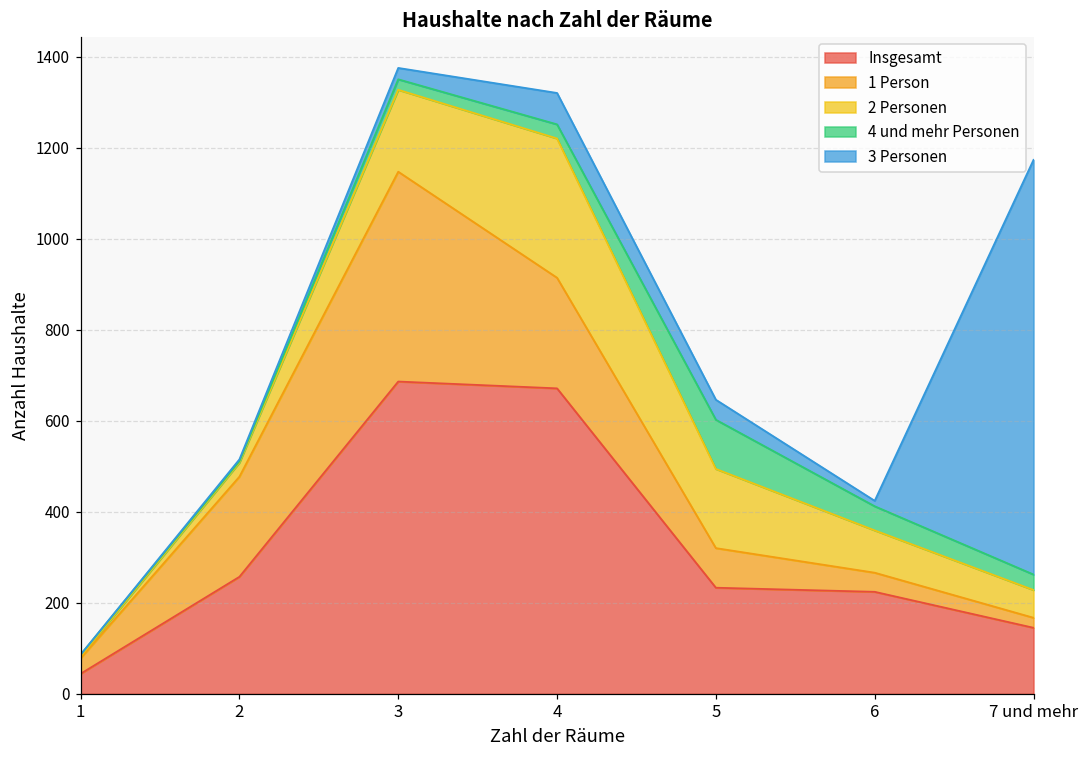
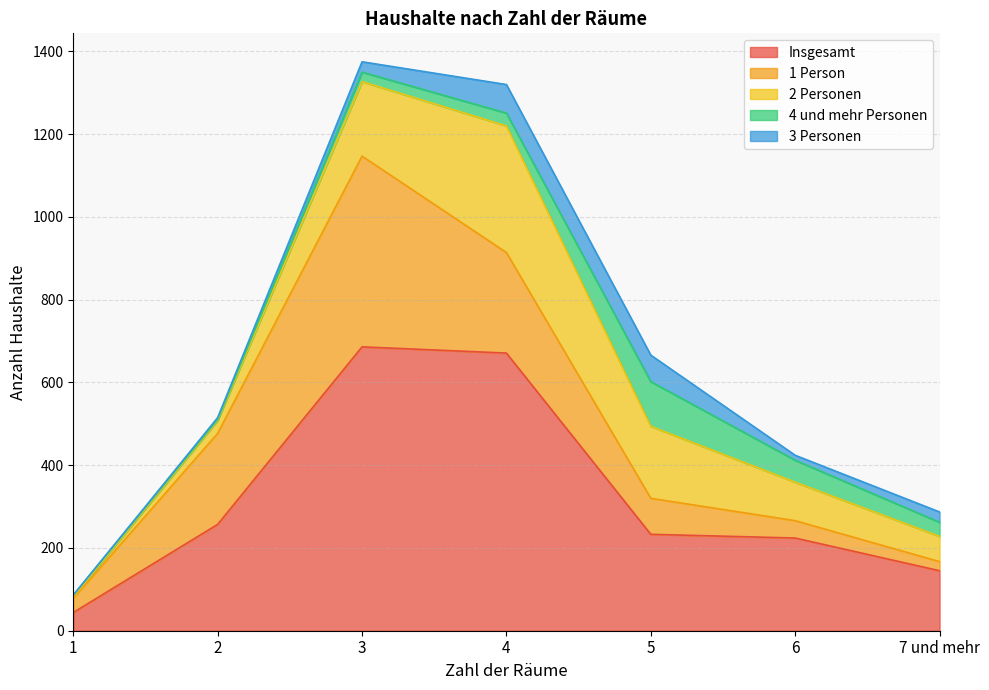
  {
    "Insgesamt": {
      "1": 40,
      "2": 260,
      "3": 690,
      "4": 670,
      "5": 230,
      "6": 220,
      "7 und mehr": 150
    },
    "4 und mehr Personen": {
      "3": 20,
      "4": 30,
      "5": 110,
      "6": 50,
      "7 und mehr": 30
    },
    "3 Personen": {
      "3": 30,
      "4": 70,
-     "5": 40,
+     "5": 60,
      "6": 10,
-     "7 und mehr": 910
+     "7 und mehr": 30
    }
  }
